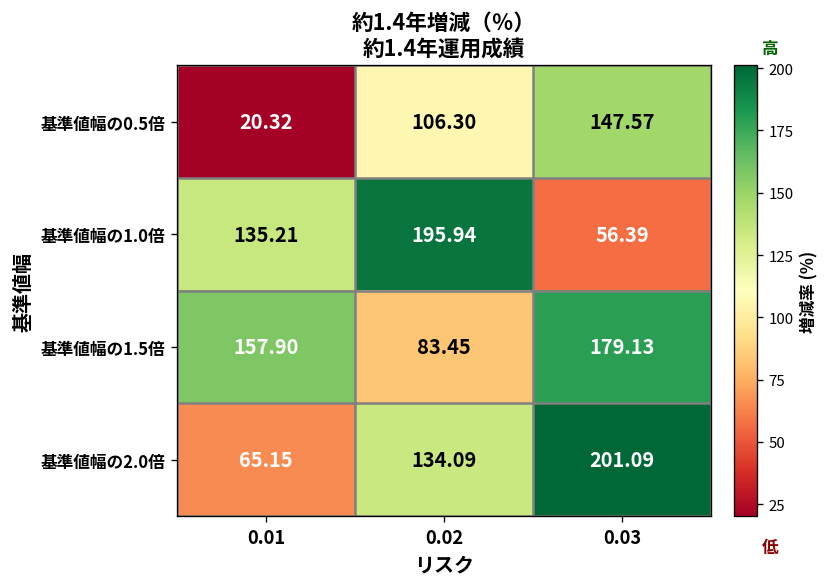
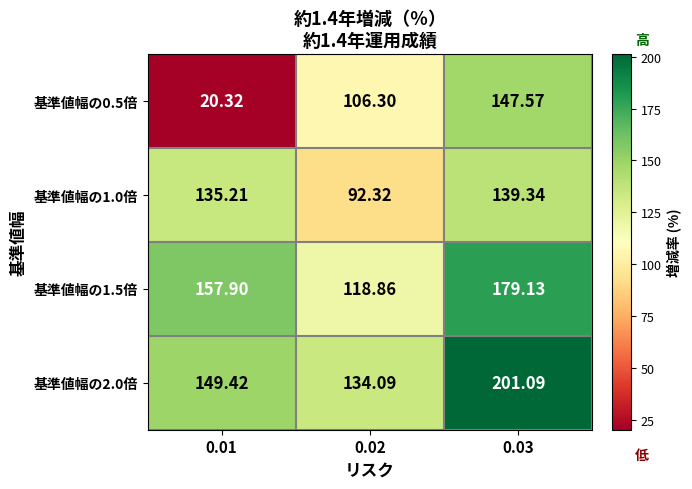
  {
    "基準値幅の0.5倍": {
      "0.01": 20.32,
      "0.02": 106.30,
      "0.03": 147.57
    },
    "基準値幅の1.0倍": {
      "0.01": 135.21,
-     "0.02": 195.94,
-     "0.03": 56.39
+     "0.02": 92.32,
+     "0.03": 139.34
    },
    "基準値幅の1.5倍": {
      "0.01": 157.90,
-     "0.02": 83.45,
+     "0.02": 118.86,
      "0.03": 179.13
    },
    "基準値幅の2.0倍": {
-     "0.01": 65.15,
+     "0.01": 149.42,
      "0.02": 134.09,
      "0.03": 201.09
    }
  }
